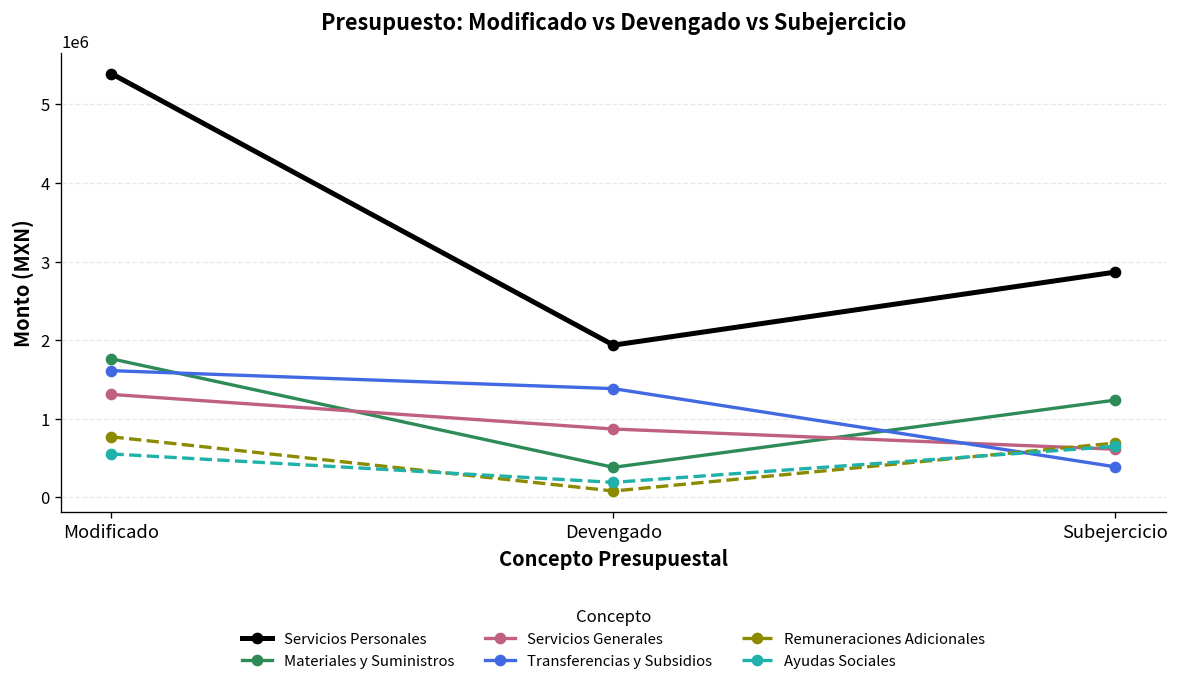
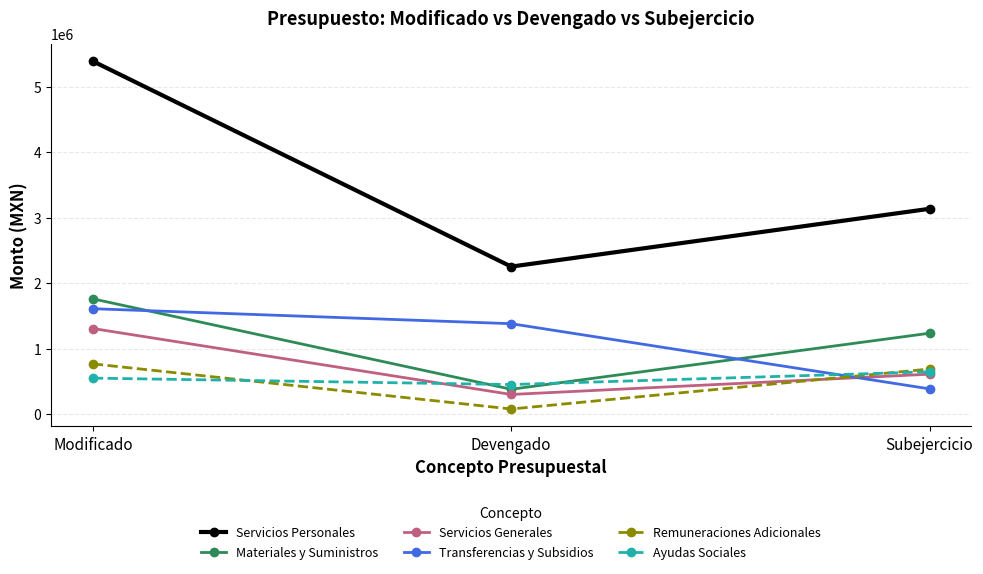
  {
    "Servicios Personales": {
      "Modificado": 5400000,
-     "Devengado": 1900000,
-     "Subejercicio": 2900000
+     "Devengado": 2300000,
+     "Subejercicio": 3100000
    },
    "Materiales y Suministros": {
      "Modificado": 1800000,
      "Devengado": 400000,
      "Subejercicio": 1200000
    },
    "Servicios Generales": {
      "Modificado": 1300000,
-     "Devengado": 900000
+     "Devengado": 300000
    },
    "Transferencias y Subsidios": {
      "Modificado": 1600000,
      "Devengado": 1400000,
      "Subejercicio": 400000
    },
    "Remuneraciones Adicionales": {
      "Modificado": 800000,
      "Devengado": 100000,
      "Subejercicio": 700000
    },
    "Ayudas Sociales": {
      "Modificado": 600000,
-     "Devengado": 200000
+     "Devengado": 500000
    }
  }
